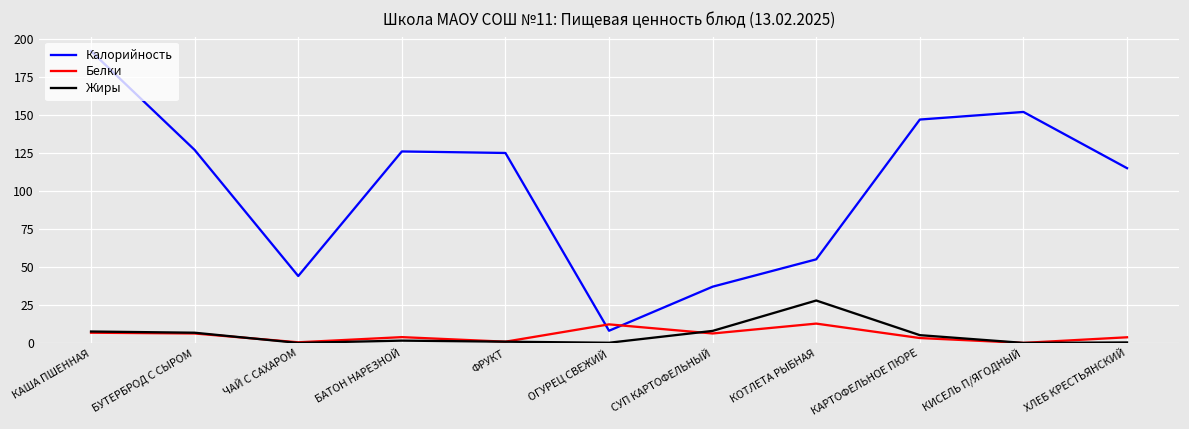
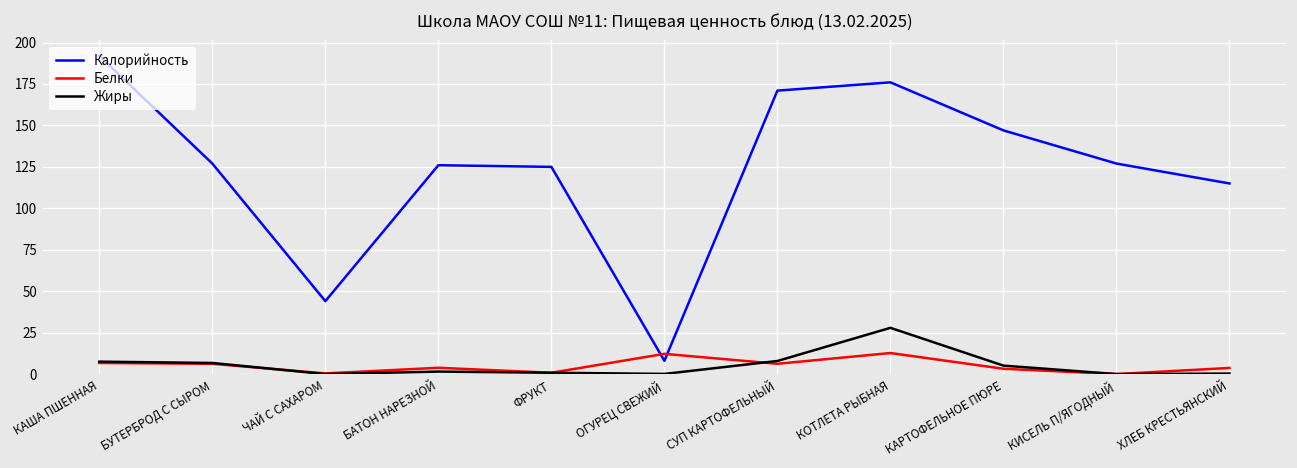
  {
    "Калорийность": {
      "БУТЕРБРОД С СЫРОМ": 127,
      "ЧАЙ С САХАРОМ": 44,
      "БАТОН НАРЕЗНОЙ": 126,
      "ФРУКТ": 125,
      "ОГУРЕЦ СВЕЖИЙ": 8,
-     "СУП КАРТОФЕЛЬНЫЙ": 37,
-     "КОТЛЕТА РЫБНАЯ": 55,
+     "СУП КАРТОФЕЛЬНЫЙ": 171,
+     "КОТЛЕТА РЫБНАЯ": 176,
      "КАРТОФЕЛЬНОЕ ПЮРЕ": 147,
-     "КИСЕЛЬ П/ЯГОДНЫЙ": 152,
+     "КИСЕЛЬ П/ЯГОДНЫЙ": 127,
      "ХЛЕБ КРЕСТЬЯНСКИЙ": 115
    },
    "Белки": {
      "БАТОН НАРЕЗНОЙ": 4,
      "ОГУРЕЦ СВЕЖИЙ": 12,
      "КОТЛЕТА РЫБНАЯ": 13,
      "КАРТОФЕЛЬНОЕ ПЮРЕ": 3,
      "ХЛЕБ КРЕСТЬЯНСКИЙ": 4
    },
    "Жиры": {
      "БАТОН НАРЕЗНОЙ": 2,
      "ОГУРЕЦ СВЕЖИЙ": 0,
      "КОТЛЕТА РЫБНАЯ": 28,
      "КАРТОФЕЛЬНОЕ ПЮРЕ": 5,
      "ХЛЕБ КРЕСТЬЯНСКИЙ": 0
    }
  }
